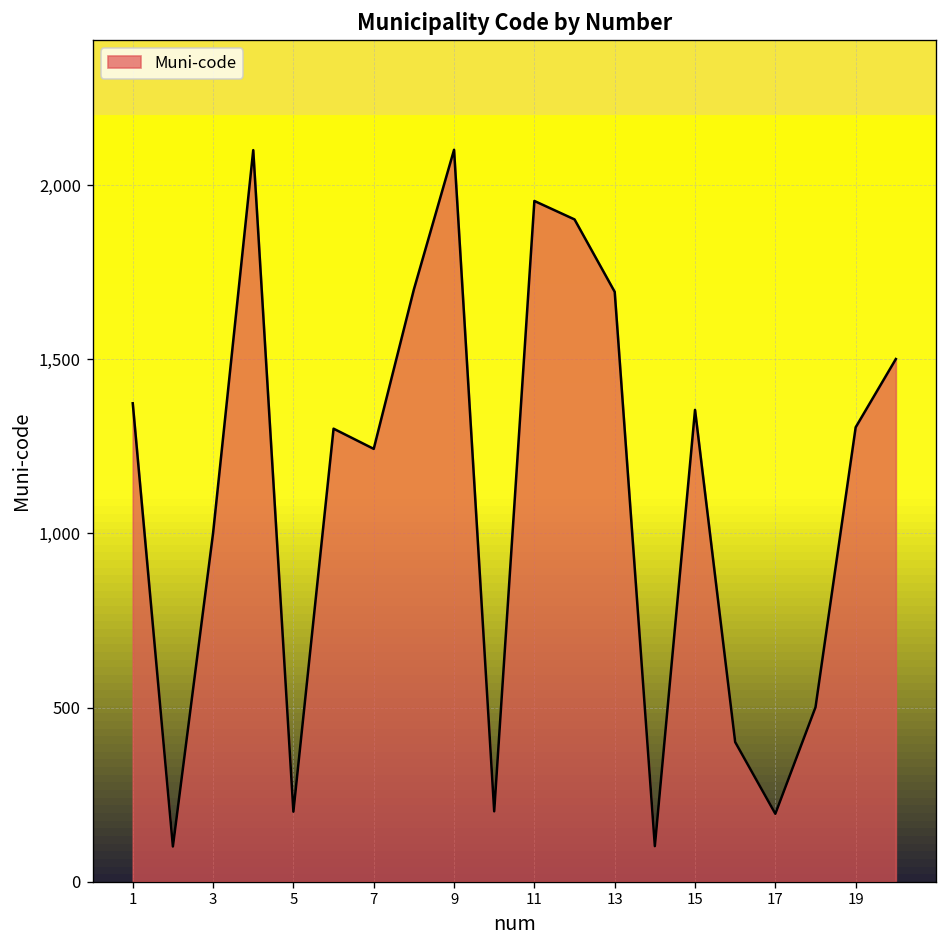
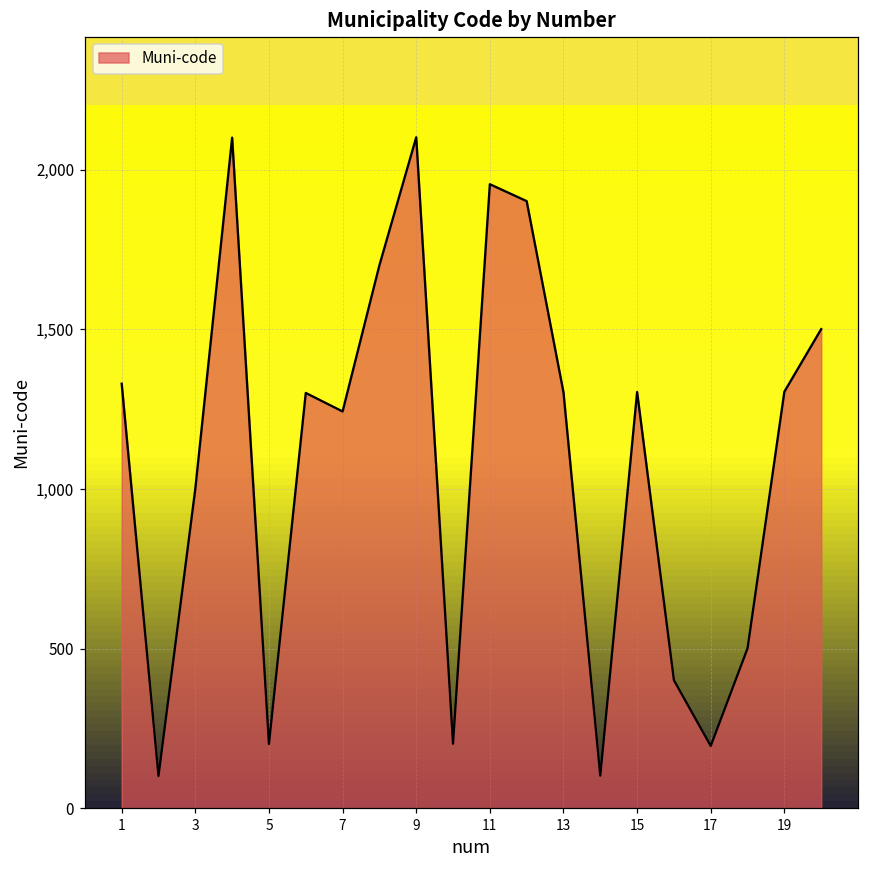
  {
-   "1": "1,370",
+   "1": "1,330",
    "3": "1,000",
    "5": "200",
    "7": "1,240",
    "9": "2,100",
    "11": "1,960",
-   "13": "1,690",
-   "15": "1,360",
+   "13": "1,300",
+   "15": "1,300",
    "17": "200",
    "19": "1,310"
  }
